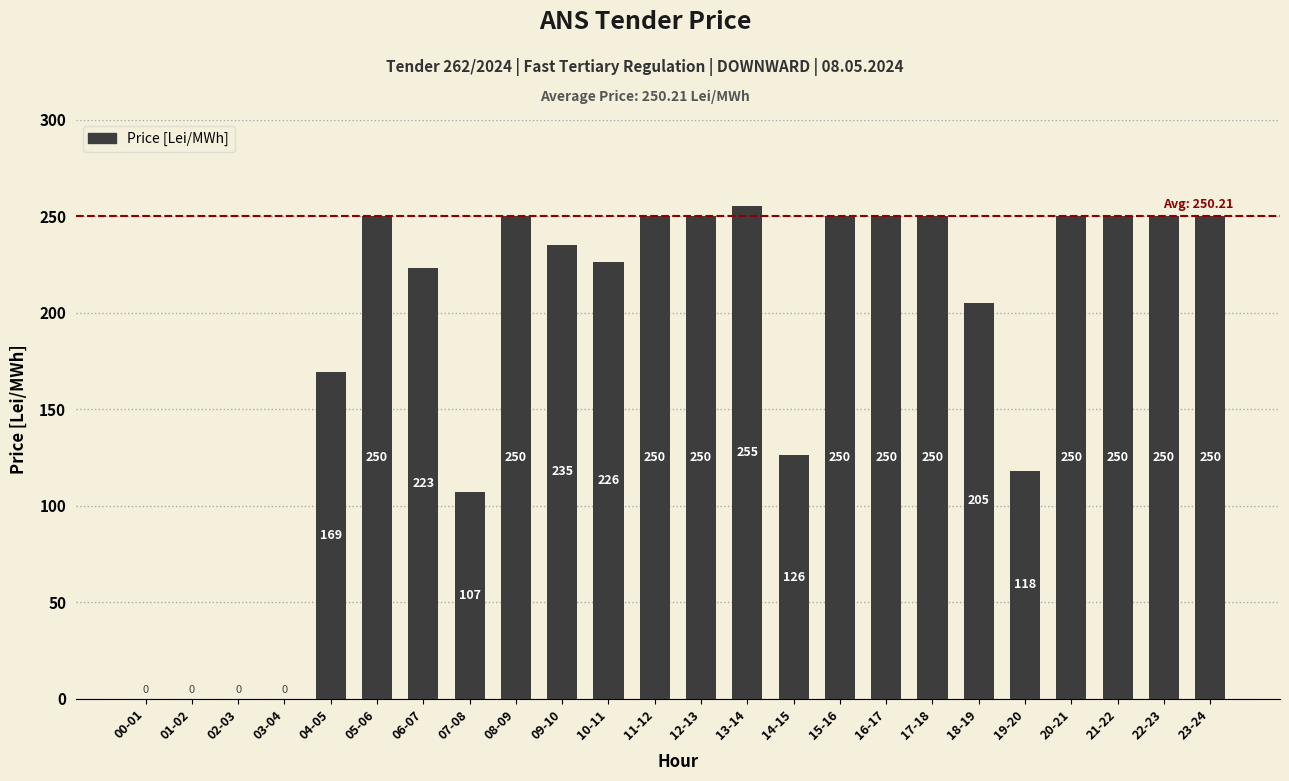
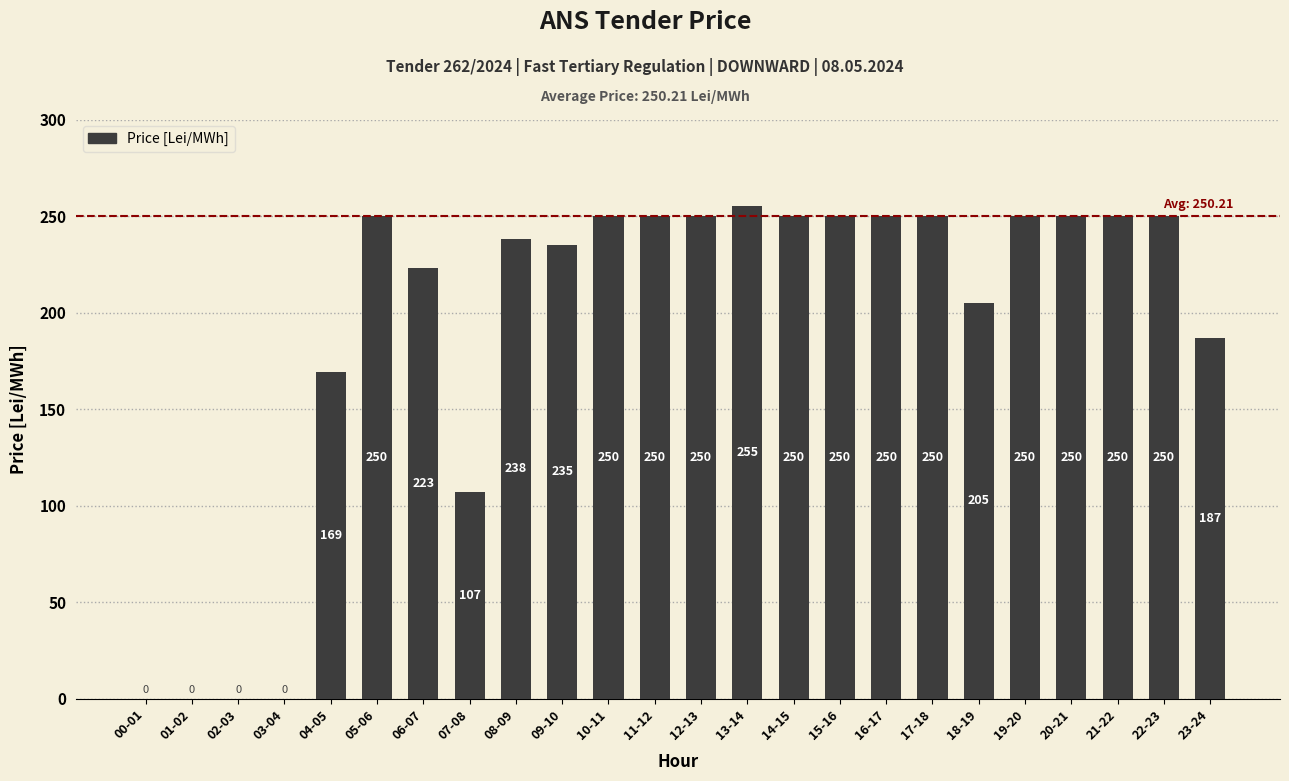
  {
    "00-01": 0,
    "01-02": 0,
    "02-03": 0,
    "03-04": 0,
    "04-05": 169,
    "05-06": 250,
    "06-07": 223,
    "07-08": 107,
-   "08-09": 250,
+   "08-09": 238,
    "09-10": 235,
-   "10-11": 226,
+   "10-11": 250,
    "11-12": 250,
    "12-13": 250,
    "13-14": 255,
-   "14-15": 126,
+   "14-15": 250,
    "15-16": 250,
    "16-17": 250,
    "17-18": 250,
    "18-19": 205,
-   "19-20": 118,
+   "19-20": 250,
    "20-21": 250,
    "21-22": 250,
    "22-23": 250,
-   "23-24": 250
+   "23-24": 187
  }
